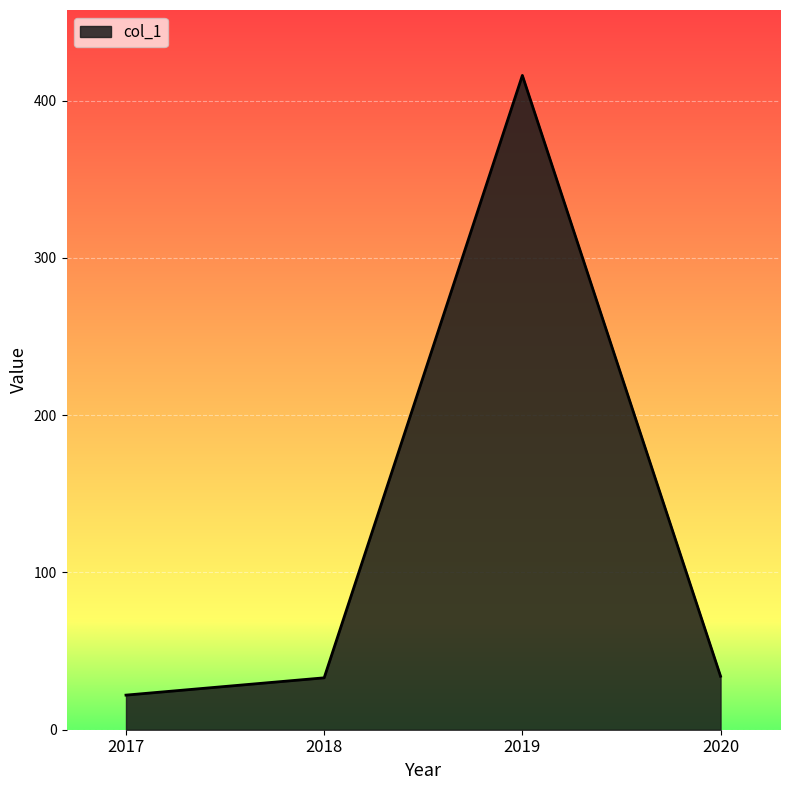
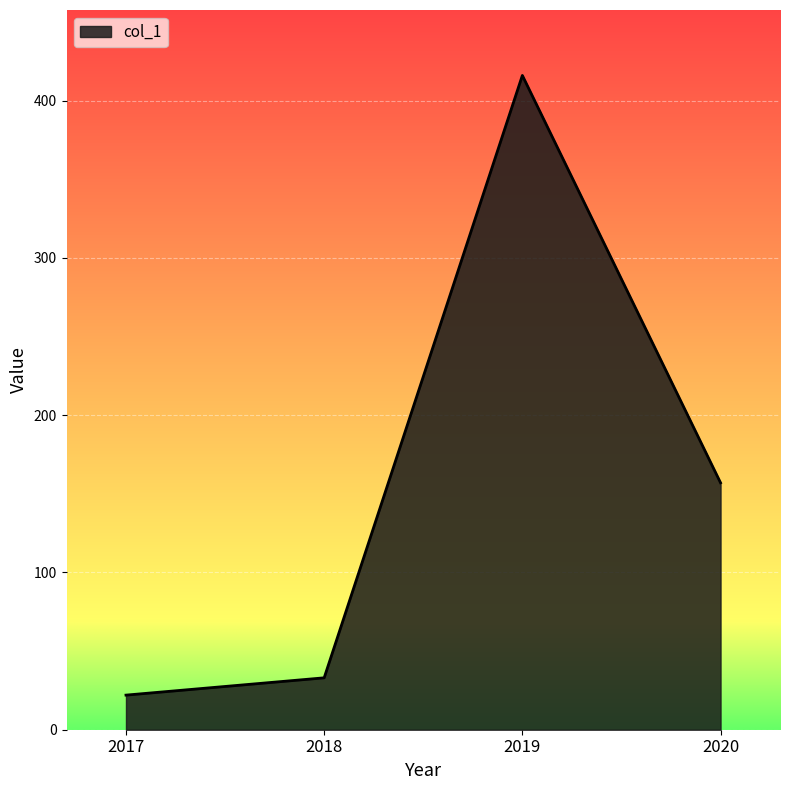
  {
    "2017": 22,
    "2018": 33,
    "2019": 416,
-   "2020": 34
+   "2020": 157
  }
